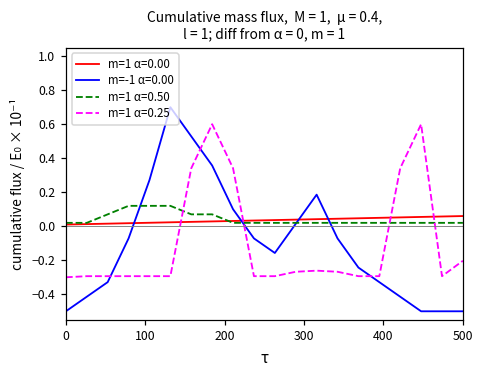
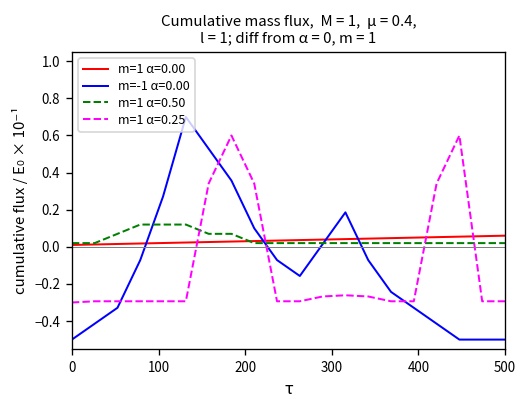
  {
    "m=1 α=0.00": {
      "500": 0.06
    },
    "m=-1 α=0.00": {
      "0": -0.50,
      "500": -0.50
    },
    "m=1 α=0.50": {
      "500": 0.02
    },
    "m=1 α=0.25": {
      "0": -0.30,
-     "500": -0.20
+     "500": -0.29
    }
  }
